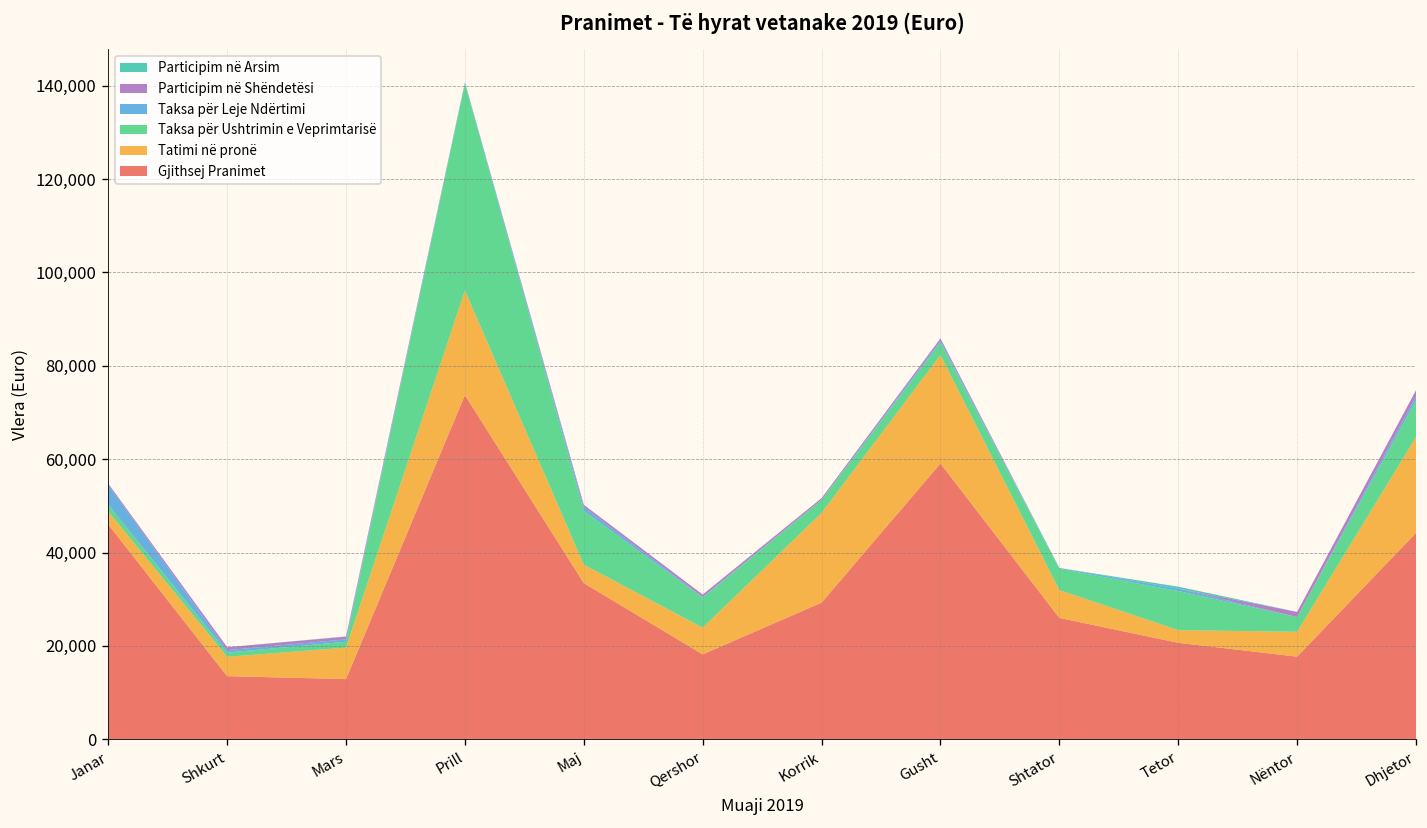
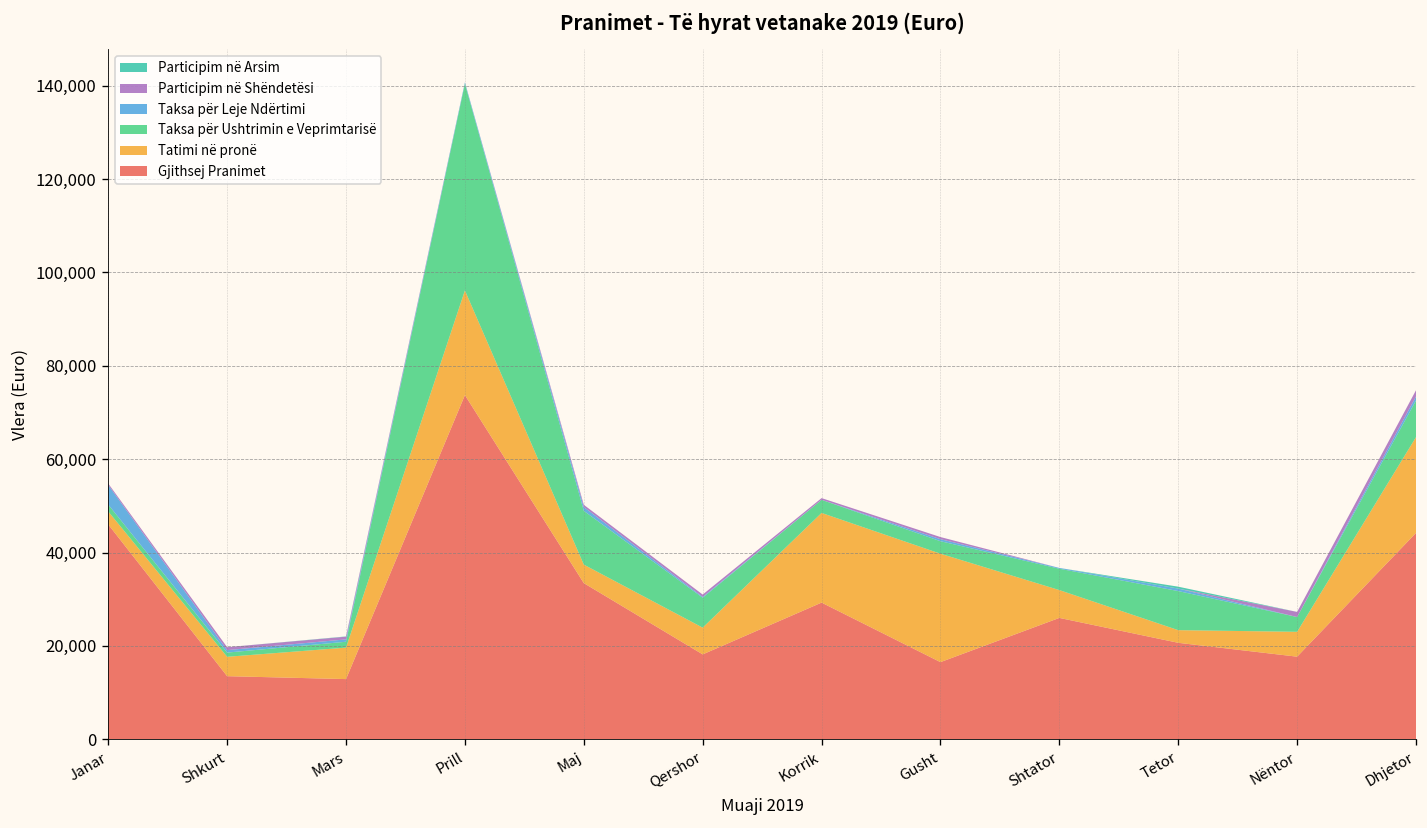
  {
    "Gjithsej Pranimet": {
      "Janar": "46,000",
      "Shkurt": "14,000",
      "Mars": "13,000",
      "Prill": "74,000",
      "Maj": "33,000",
      "Qershor": "18,000",
      "Korrik": "29,000",
-     "Gusht": "59,000",
+     "Gusht": "17,000",
      "Shtator": "26,000",
      "Tetor": "21,000",
      "Nëntor": "18,000",
      "Dhjetor": "44,000"
    },
    "Tatimi në pronë": {
      "Janar": "3,000",
      "Shkurt": "4,000",
      "Mars": "7,000",
      "Prill": "22,000",
      "Maj": "4,000",
      "Qershor": "6,000",
      "Korrik": "19,000",
      "Gusht": "23,000",
      "Shtator": "6,000",
      "Tetor": "3,000",
      "Nëntor": "5,000",
      "Dhjetor": "21,000"
    },
    "Taksa për Leje Ndërtimi": {
      "Dhjetor": "1,000"
    }
  }
